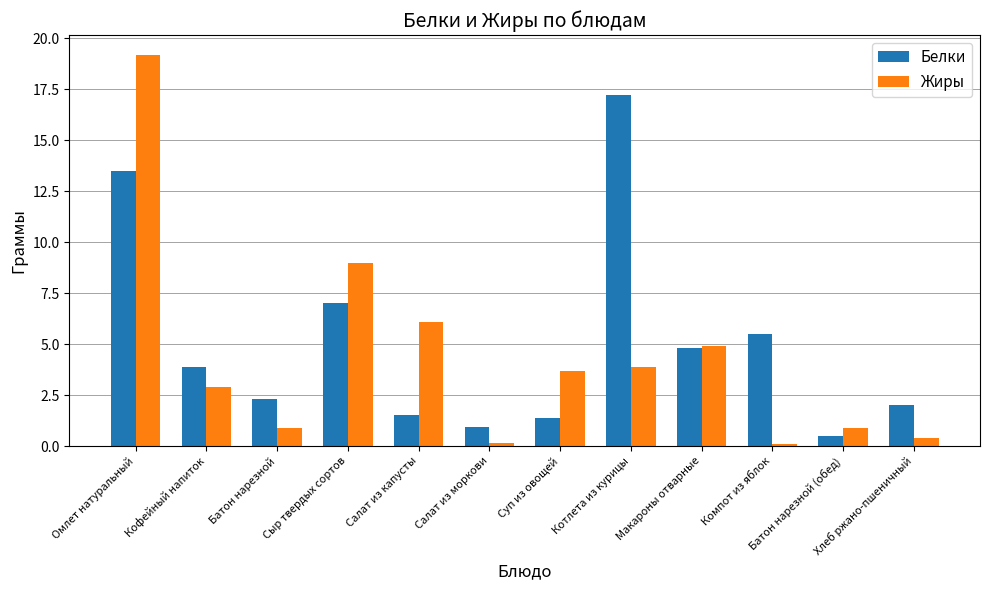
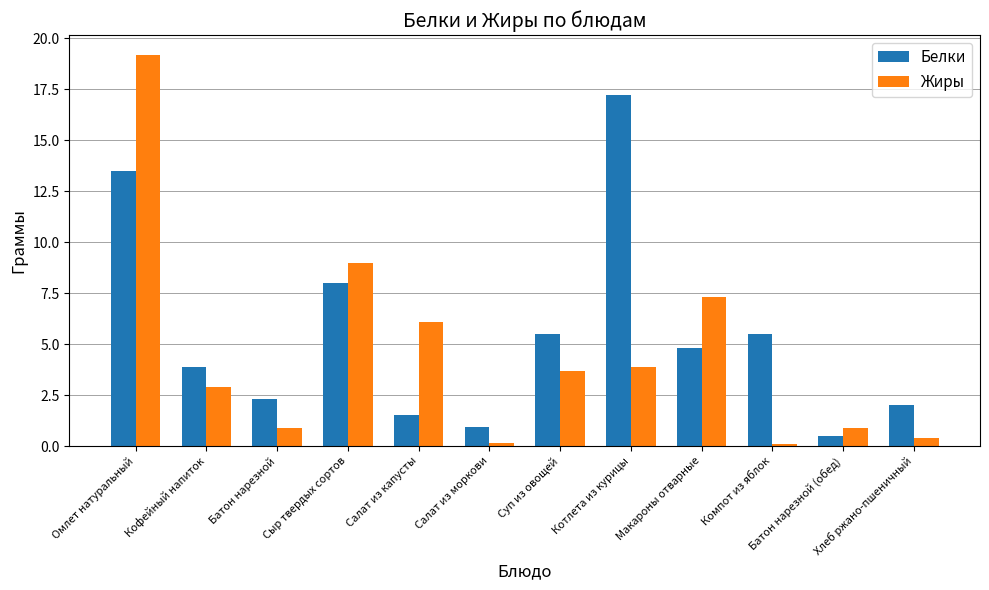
  {
    "Белки": {
      "Омлет натуральный": 13.5,
      "Кофейный напиток": 3.9,
      "Батон нарезной": 2.3,
-     "Сыр твердых сортов": 7,
+     "Сыр твердых сортов": 8,
      "Салат из капусты": 1.5,
      "Салат из моркови": 0.9,
-     "Суп из овощей": 1.4,
+     "Суп из овощей": 5.5,
      "Котлета из курицы": 17.2,
      "Макароны отварные": 4.8,
      "Компот из яблок": 5.5,
      "Батон нарезной (обед)": 0.5,
      "Хлеб ржано-пшеничный": 2.0
    },
    "Жиры": {
      "Омлет натуральный": 19.2,
      "Кофейный напиток": 2.9,
      "Батон нарезной": 0.9,
      "Сыр твердых сортов": 9.0,
      "Салат из капусты": 6.1,
      "Салат из моркови": 0.2,
      "Суп из овощей": 3.7,
      "Котлета из курицы": 3.9,
-     "Макароны отварные": 4.9,
+     "Макароны отварные": 7.3,
      "Батон нарезной (обед)": 0.9,
      "Хлеб ржано-пшеничный": 0.4
    }
  }
